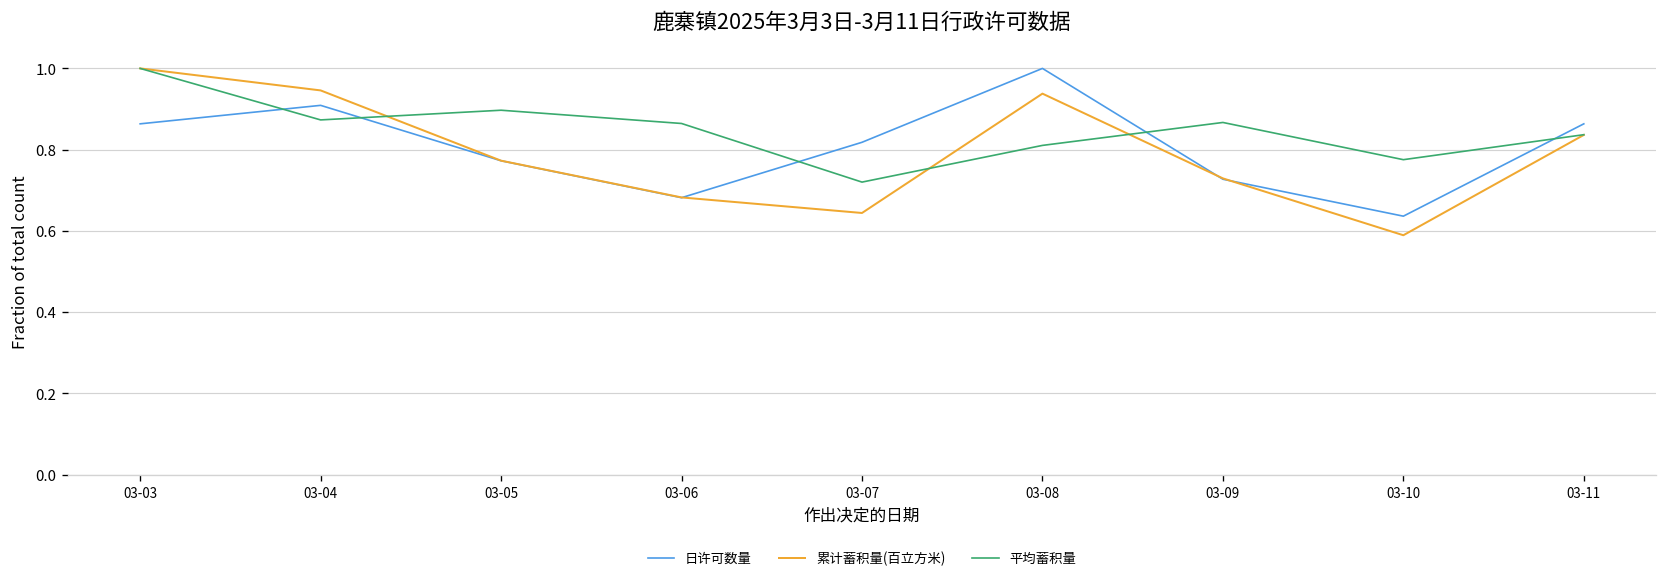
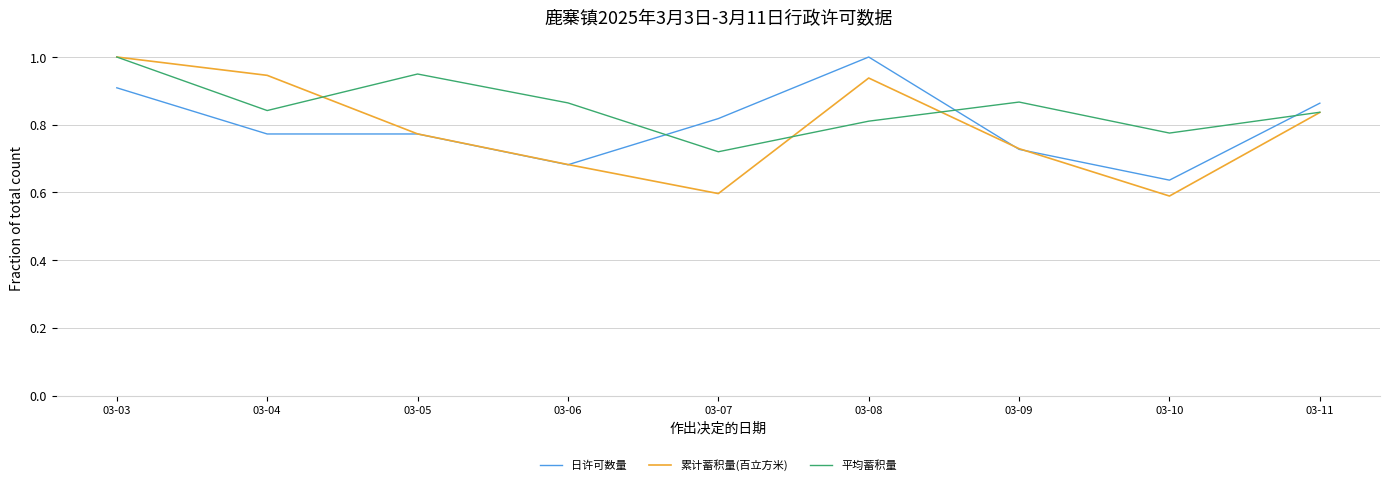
  {
    "日许可数量": {
-     "03-03": 0.86,
-     "03-04": 0.91,
+     "03-03": 0.91,
+     "03-04": 0.77,
      "03-07": 0.82,
      "03-08": 1.00,
      "03-10": 0.64,
      "03-11": 0.86
    },
    "累计蓄积量(百立方米)": {
      "03-04": 0.95,
-     "03-07": 0.64,
+     "03-07": 0.60,
      "03-08": 0.94,
      "03-10": 0.59
    },
    "平均蓄积量": {
-     "03-04": 0.87,
-     "03-05": 0.90,
+     "03-04": 0.84,
+     "03-05": 0.95,
      "03-06": 0.86,
      "03-07": 0.72,
      "03-08": 0.81,
      "03-09": 0.87,
      "03-10": 0.78
    }
  }
